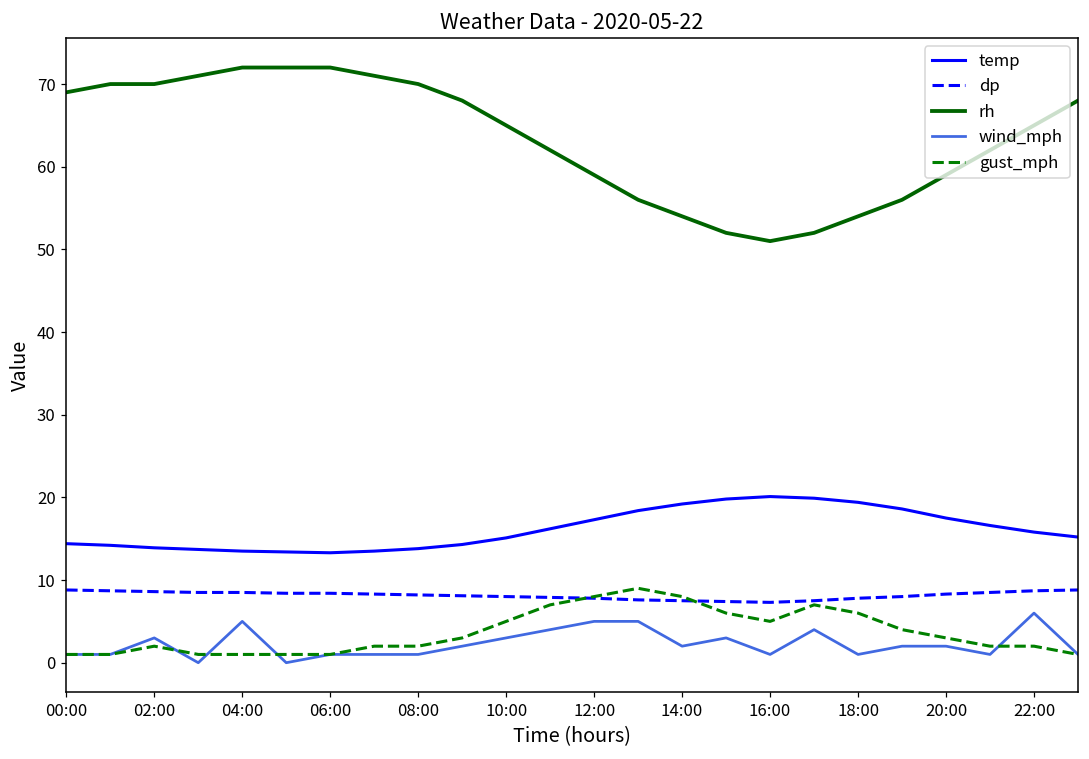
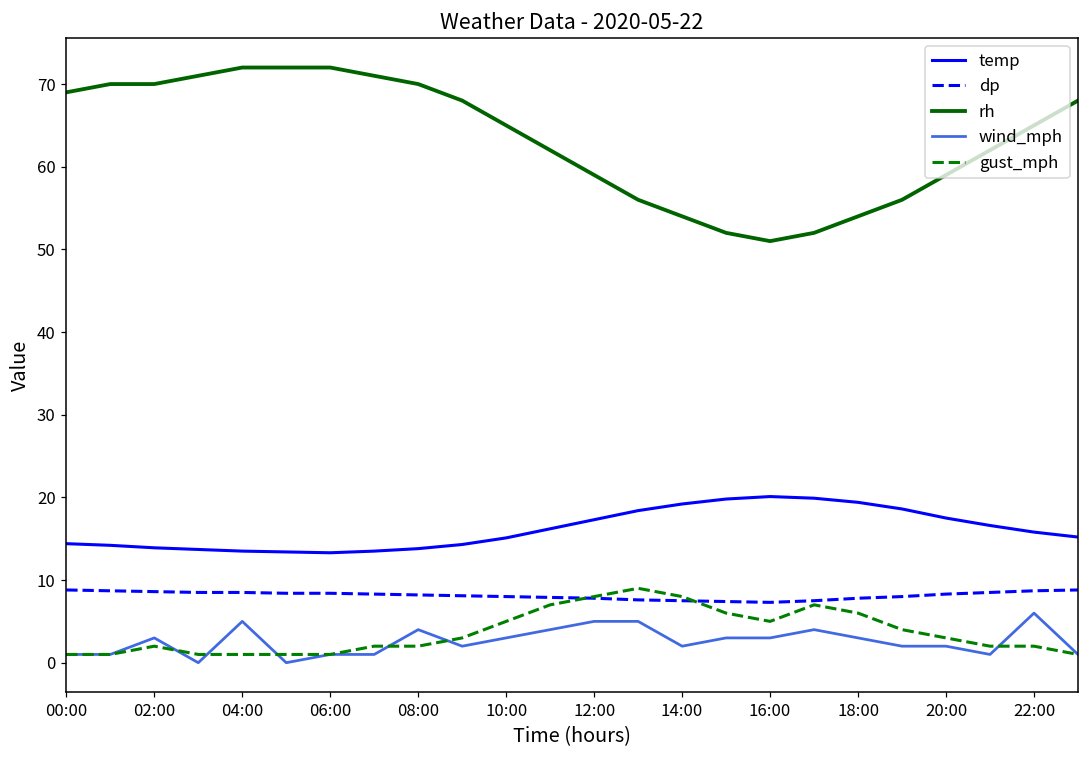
  {
    "wind_mph": {
      "02:00": 3,
      "04:00": 5,
-     "08:00": 1,
+     "08:00": 4,
      "10:00": 3,
      "12:00": 5,
      "14:00": 2,
-     "16:00": 1,
-     "18:00": 1,
+     "16:00": 3,
+     "18:00": 3,
      "20:00": 2,
      "22:00": 6
    }
  }
